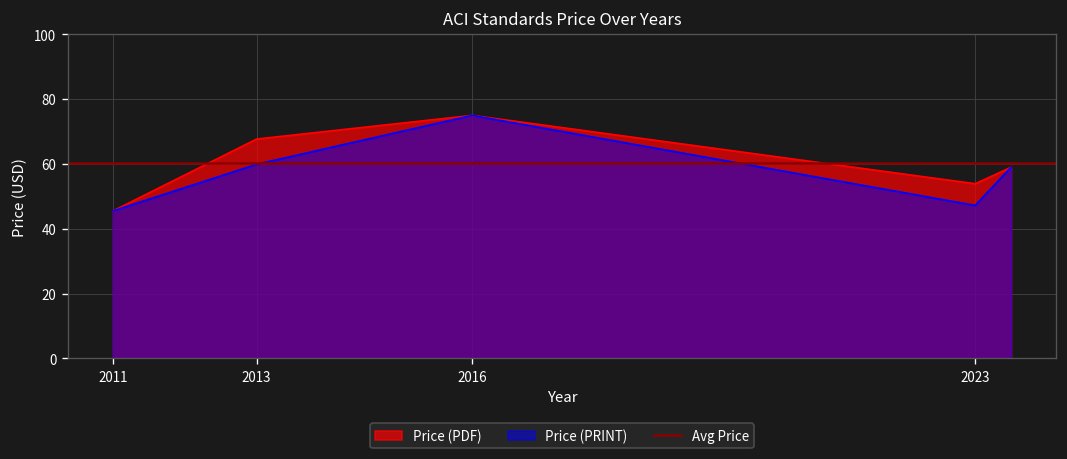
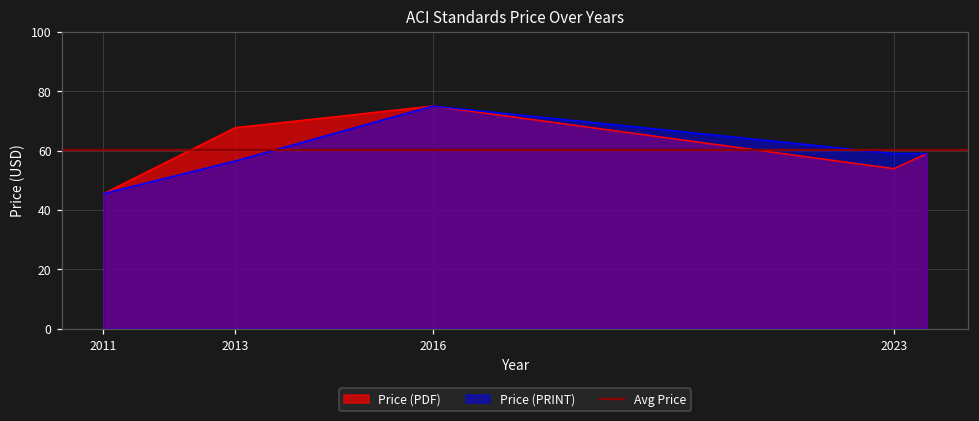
  {
    "Price (PDF)": {
      "2013": 68,
      "2023": 54
    },
    "Price (PRINT)": {
-     "2013": 60,
-     "2023": 47
+     "2013": 57,
+     "2023": 59
    }
  }
